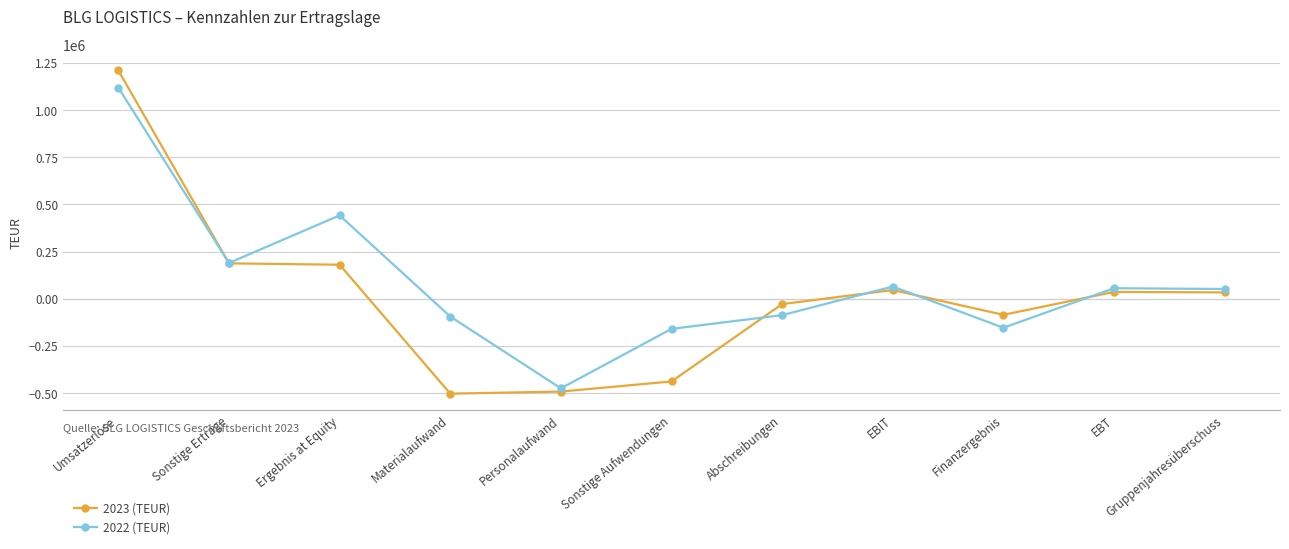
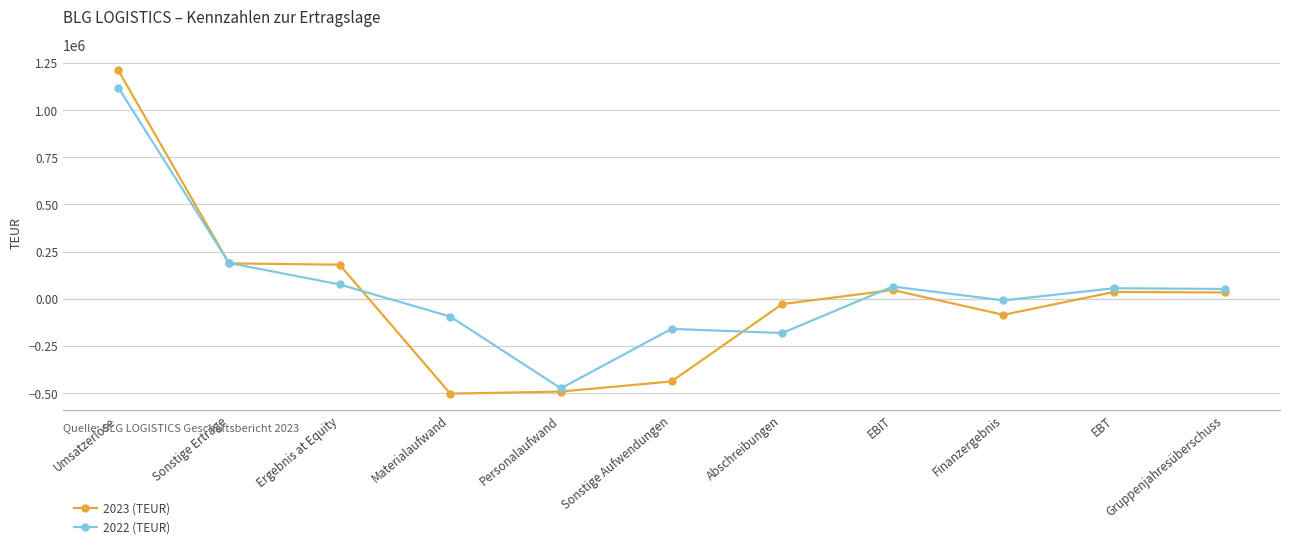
  {
    "2023 (TEUR)": {
      "Umsatzerlöse": 1210000,
      "Ergebnis at Equity": 180000,
      "Materialaufwand": -500000,
      "Personalaufwand": -490000,
      "Sonstige Aufwendungen": -440000,
      "Abschreibungen": -30000,
      "EBIT": 50000,
      "Finanzergebnis": -90000,
      "EBT": 40000,
      "Gruppenjahresüberschuss": 30000
    },
    "2022 (TEUR)": {
      "Umsatzerlöse": 1120000,
-     "Ergebnis at Equity": 440000,
+     "Ergebnis at Equity": 80000,
      "Materialaufwand": -90000,
      "Personalaufwand": -480000,
      "Sonstige Aufwendungen": -160000,
-     "Abschreibungen": -90000,
+     "Abschreibungen": -180000,
      "EBIT": 60000,
-     "Finanzergebnis": -150000,
+     "Finanzergebnis": -10000,
      "EBT": 60000,
      "Gruppenjahresüberschuss": 50000
    }
  }
